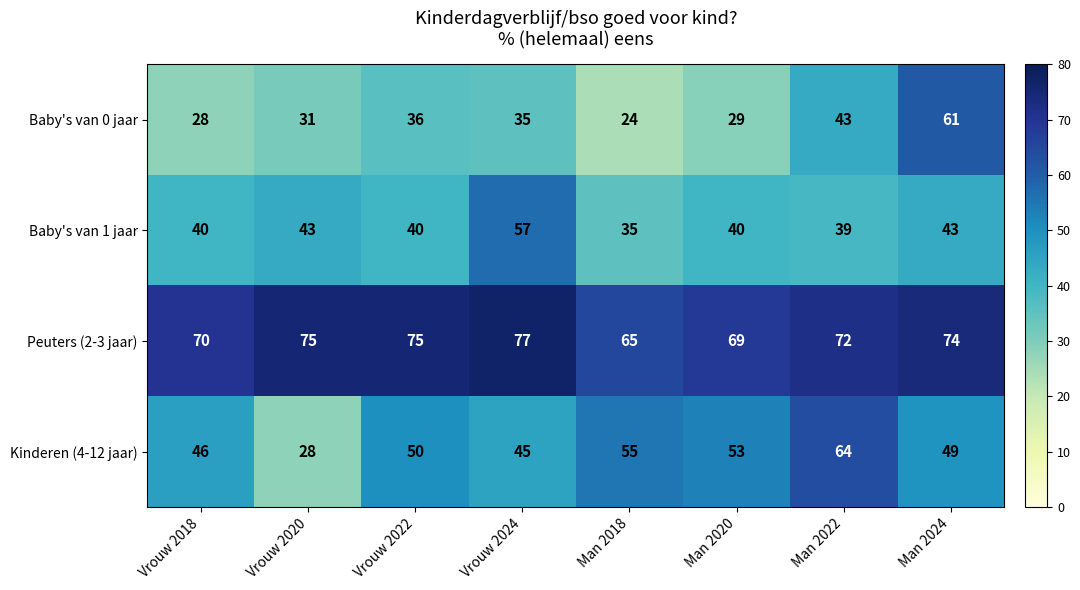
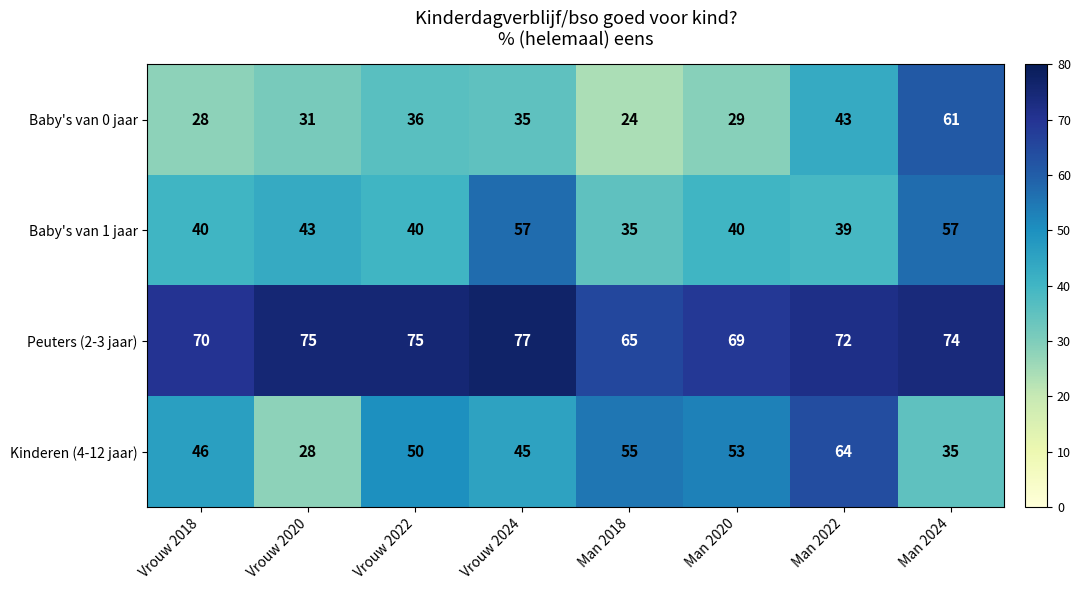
  {
    "Baby's van 0 jaar": {
      "Vrouw 2018": 28,
      "Vrouw 2020": 31,
      "Vrouw 2022": 36,
      "Vrouw 2024": 35,
      "Man 2018": 24,
      "Man 2020": 29,
      "Man 2022": 43,
      "Man 2024": 61
    },
    "Baby's van 1 jaar": {
      "Vrouw 2018": 40,
      "Vrouw 2020": 43,
      "Vrouw 2022": 40,
      "Vrouw 2024": 57,
      "Man 2018": 35,
      "Man 2020": 40,
      "Man 2022": 39,
-     "Man 2024": 43
+     "Man 2024": 57
    },
    "Peuters (2-3 jaar)": {
      "Vrouw 2018": 70,
      "Vrouw 2020": 75,
      "Vrouw 2022": 75,
      "Vrouw 2024": 77,
      "Man 2018": 65,
      "Man 2020": 69,
      "Man 2022": 72,
      "Man 2024": 74
    },
    "Kinderen (4-12 jaar)": {
      "Vrouw 2018": 46,
      "Vrouw 2020": 28,
      "Vrouw 2022": 50,
      "Vrouw 2024": 45,
      "Man 2018": 55,
      "Man 2020": 53,
      "Man 2022": 64,
-     "Man 2024": 49
+     "Man 2024": 35
    }
  }
